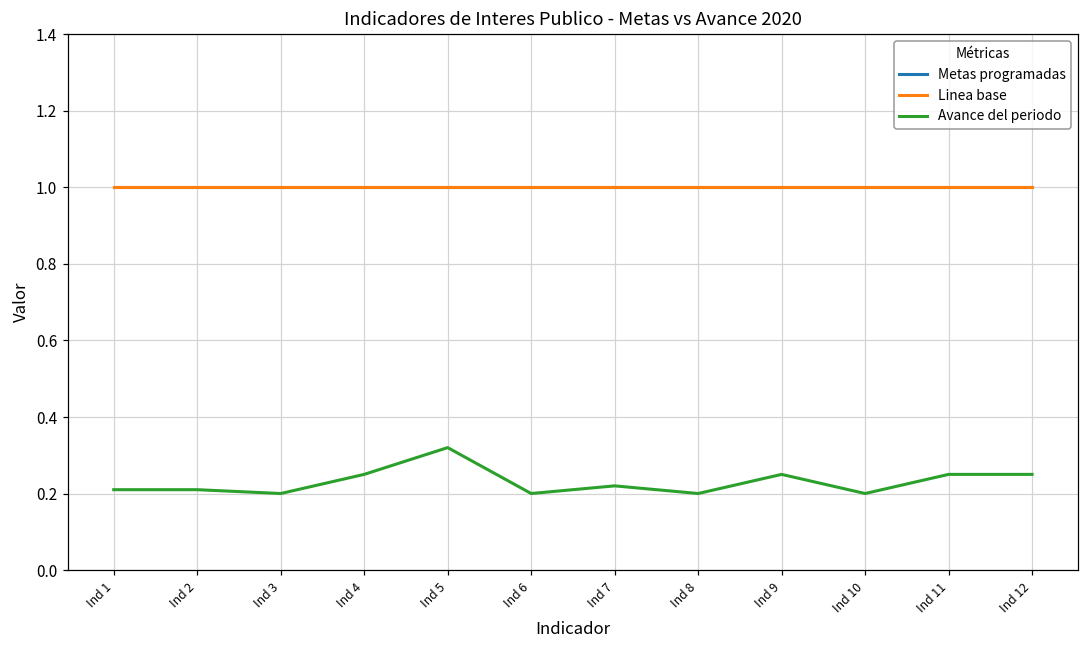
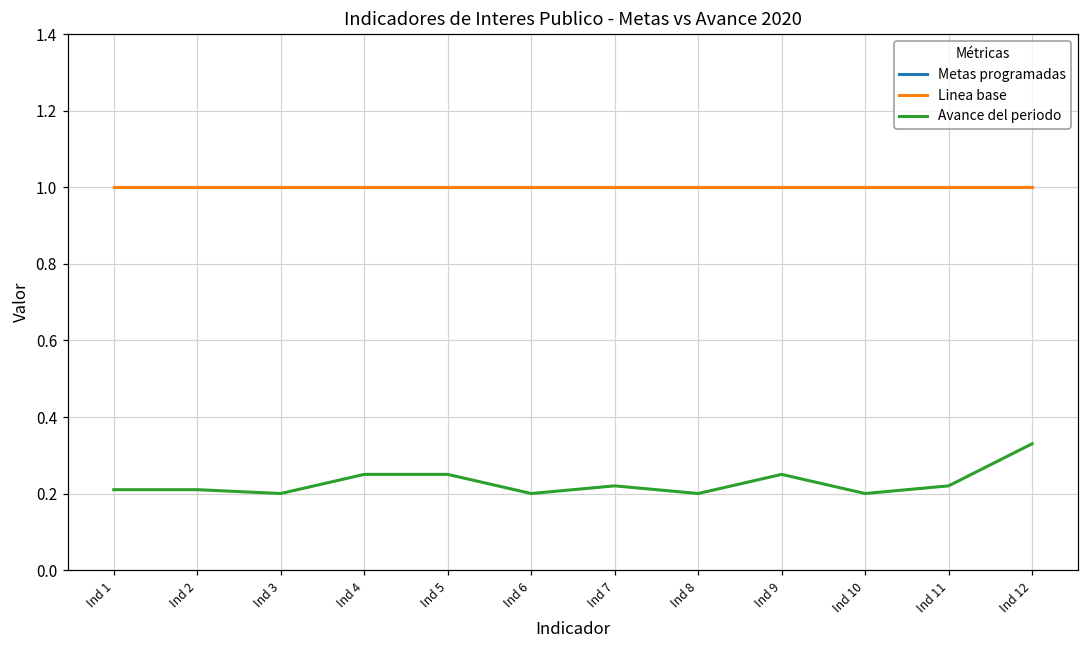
  {
    "Linea base": {
      "Ind 1": 1.00,
      "Ind 2": 1.00,
      "Ind 3": 1.00,
      "Ind 4": 1.00,
      "Ind 5": 1.00,
      "Ind 6": 1.00,
      "Ind 7": 1.00,
      "Ind 8": 1.00,
      "Ind 9": 1.00,
      "Ind 10": 1.00,
      "Ind 11": 1.00,
      "Ind 12": 1.00
    },
    "Avance del periodo": {
      "Ind 1": 0.21,
      "Ind 2": 0.21,
      "Ind 3": 0.20,
      "Ind 4": 0.25,
-     "Ind 5": 0.32,
+     "Ind 5": 0.25,
      "Ind 6": 0.20,
      "Ind 7": 0.22,
      "Ind 8": 0.20,
      "Ind 9": 0.25,
      "Ind 10": 0.20,
-     "Ind 11": 0.25,
-     "Ind 12": 0.25
+     "Ind 11": 0.22,
+     "Ind 12": 0.33
    }
  }
